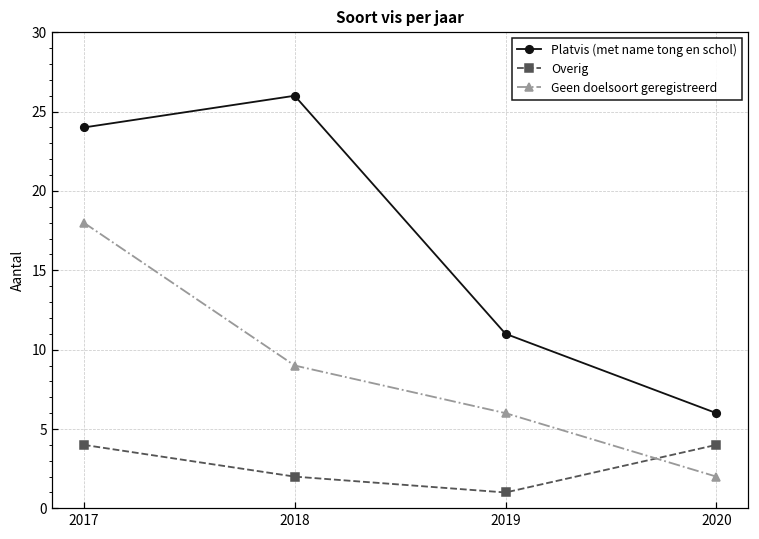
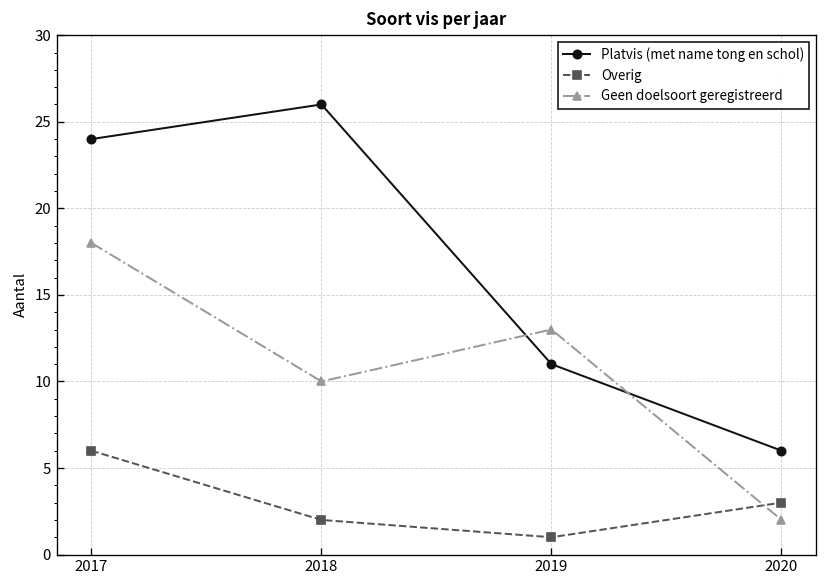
  {
    "Platvis (met name tong en schol)": {
      "2017": 24,
      "2018": 26,
      "2019": 11,
      "2020": 6
    },
    "Overig": {
-     "2017": 4,
+     "2017": 6,
      "2018": 2,
      "2019": 1,
-     "2020": 4
+     "2020": 3
    },
    "Geen doelsoort geregistreerd": {
      "2017": 18,
-     "2018": 9,
-     "2019": 6,
+     "2018": 10,
+     "2019": 13,
      "2020": 2
    }
  }
